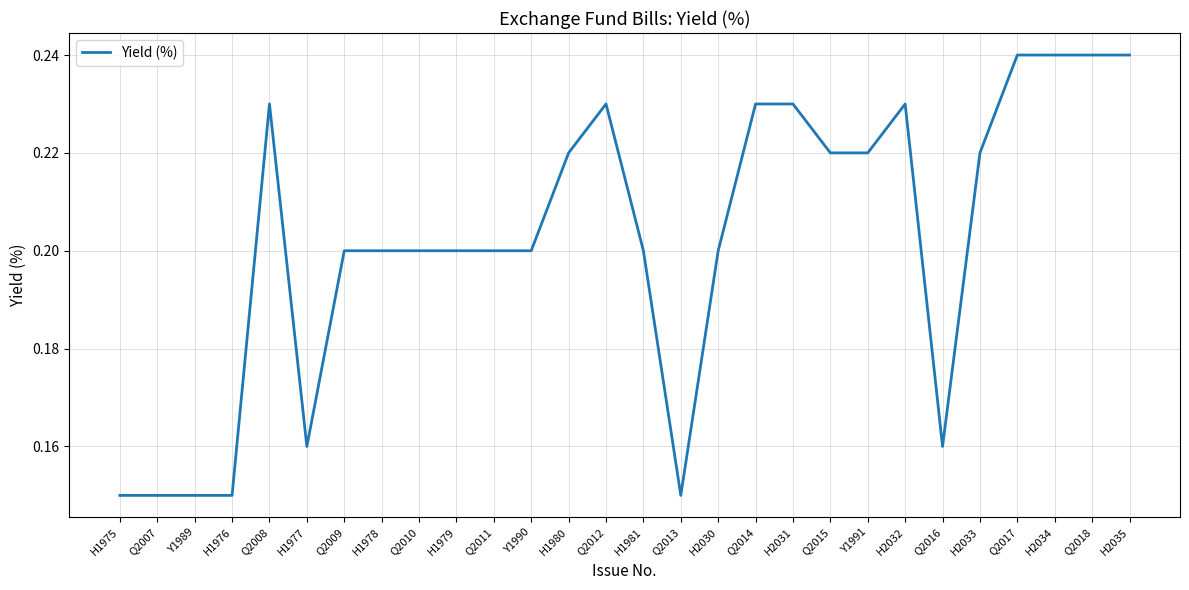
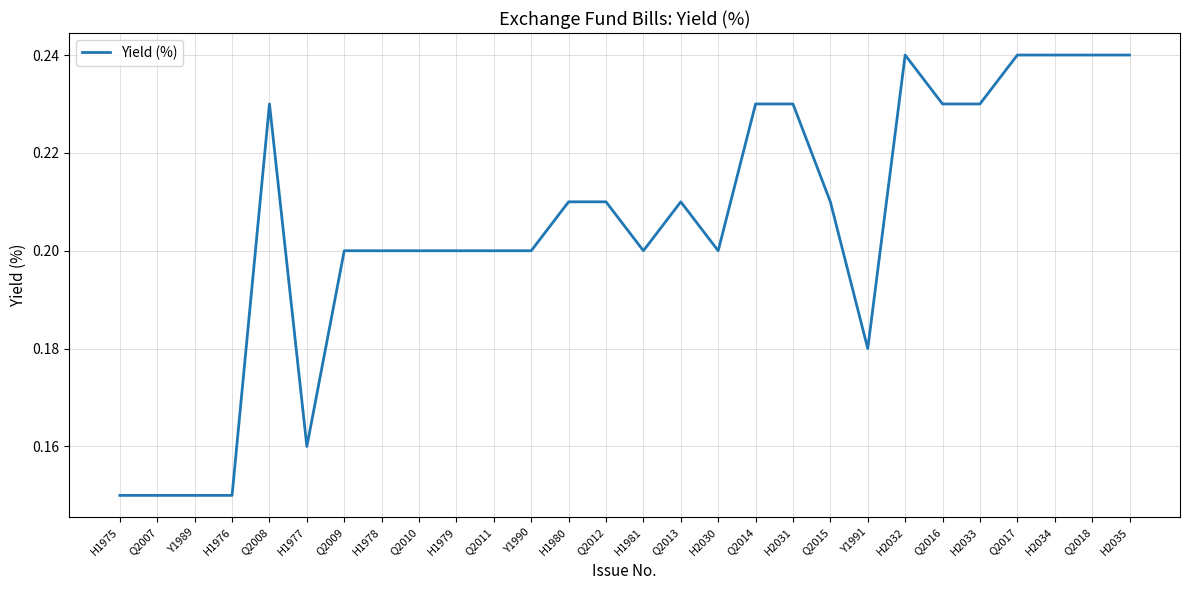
  {
    "H1975": 0.15,
    "Q2007": 0.15,
    "Y1989": 0.15,
    "H1976": 0.15,
    "Q2008": 0.23,
    "H1977": 0.16,
    "Q2009": 0.20,
    "H1978": 0.20,
    "Q2010": 0.20,
    "H1979": 0.20,
    "Q2011": 0.20,
    "Y1990": 0.20,
-   "H1980": 0.22,
-   "Q2012": 0.23,
+   "H1980": 0.21,
+   "Q2012": 0.21,
    "H1981": 0.20,
-   "Q2013": 0.15,
+   "Q2013": 0.21,
    "H2030": 0.20,
    "Q2014": 0.23,
    "H2031": 0.23,
-   "Q2015": 0.22,
-   "Y1991": 0.22,
-   "H2032": 0.23,
-   "Q2016": 0.16,
-   "H2033": 0.22,
+   "Q2015": 0.21,
+   "Y1991": 0.18,
+   "H2032": 0.24,
+   "Q2016": 0.23,
+   "H2033": 0.23,
    "Q2017": 0.24,
    "H2034": 0.24,
    "Q2018": 0.24,
    "H2035": 0.24
  }
